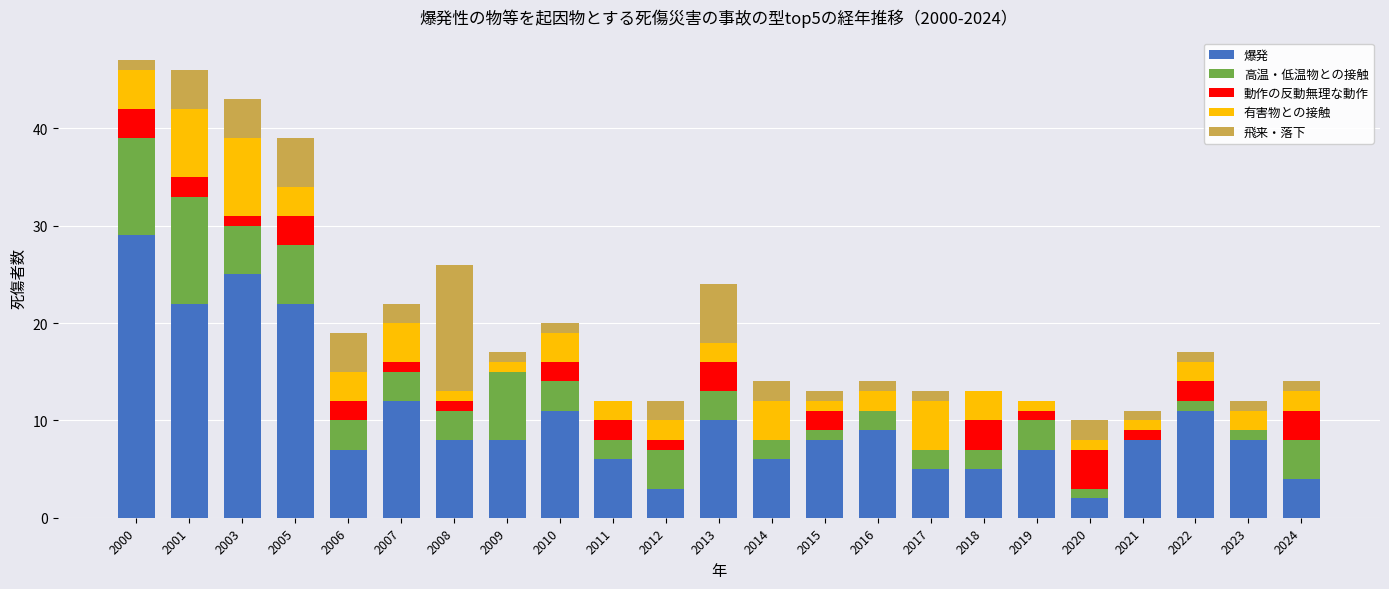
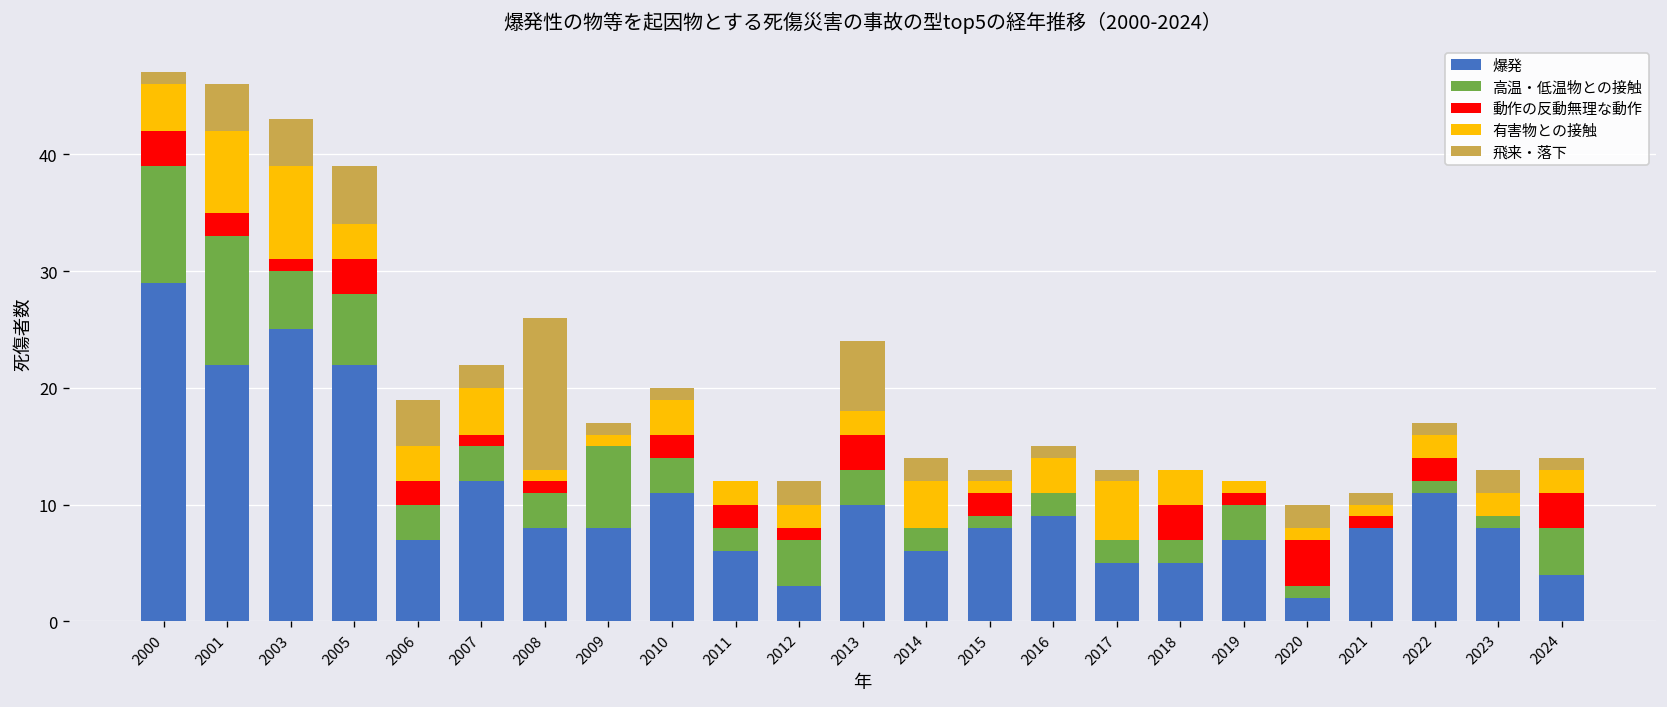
  {
    "爆発": {
      "2000": 29,
      "2001": 22,
      "2003": 25,
      "2005": 22,
      "2006": 7,
      "2007": 12,
      "2008": 8,
      "2009": 8,
      "2010": 11,
      "2011": 6,
      "2012": 3,
      "2013": 10,
      "2014": 6,
      "2015": 8,
      "2016": 9,
      "2017": 5,
      "2018": 5,
      "2019": 7,
      "2020": 2,
      "2021": 8,
      "2022": 11,
      "2023": 8,
      "2024": 4
    },
    "高温・低温物との接触": {
      "2000": 10,
      "2001": 11,
      "2003": 5,
      "2005": 6,
      "2006": 3,
      "2007": 3,
      "2008": 3,
      "2009": 7,
      "2010": 3,
      "2011": 2,
      "2012": 4,
      "2013": 3,
      "2014": 2,
      "2015": 1,
      "2016": 2,
      "2017": 2,
      "2018": 2,
      "2019": 3,
      "2020": 1,
      "2021": 0,
      "2022": 1,
      "2023": 1,
      "2024": 4
    },
    "動作の反動無理な動作": {
      "2000": 3,
      "2001": 2,
      "2003": 1,
      "2005": 3,
      "2006": 2,
      "2007": 1,
      "2008": 1,
      "2009": 0,
      "2010": 2,
      "2011": 2,
      "2012": 1,
      "2013": 3,
      "2014": 0,
      "2015": 2,
      "2016": 0,
      "2017": 0,
      "2018": 3,
      "2019": 1,
      "2020": 4,
      "2021": 1,
      "2022": 2,
      "2023": 0,
      "2024": 3
    },
    "有害物との接触": {
      "2000": 4,
      "2001": 7,
      "2003": 8,
      "2005": 3,
      "2006": 3,
      "2007": 4,
      "2008": 1,
      "2009": 1,
      "2010": 3,
      "2011": 2,
      "2012": 2,
      "2013": 2,
      "2014": 4,
      "2015": 1,
-     "2016": 2,
+     "2016": 3,
      "2017": 5,
      "2018": 3,
      "2019": 1,
      "2020": 1,
      "2021": 1,
      "2022": 2,
      "2023": 2,
      "2024": 2
    },
    "飛来・落下": {
      "2000": 1,
      "2001": 4,
      "2003": 4,
      "2005": 5,
      "2006": 4,
      "2007": 2,
      "2008": 13,
      "2009": 1,
      "2010": 1,
      "2011": 0,
      "2012": 2,
      "2013": 6,
      "2014": 2,
      "2015": 1,
      "2016": 1,
      "2017": 1,
      "2018": 0,
      "2019": 0,
      "2020": 2,
      "2021": 1,
      "2022": 1,
-     "2023": 1,
+     "2023": 2,
      "2024": 1
    }
  }
